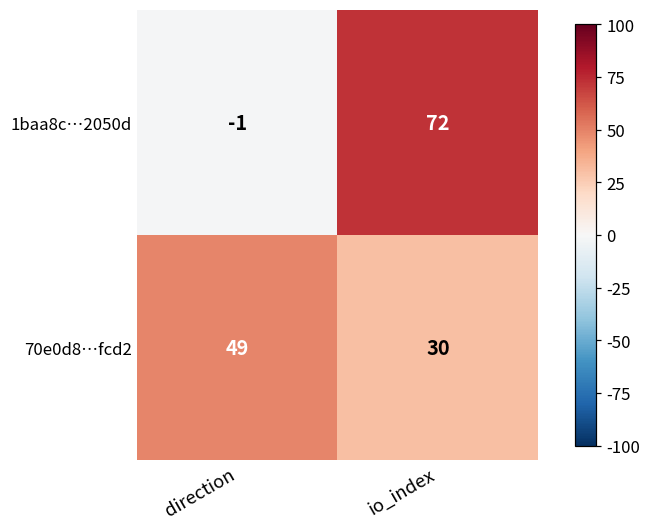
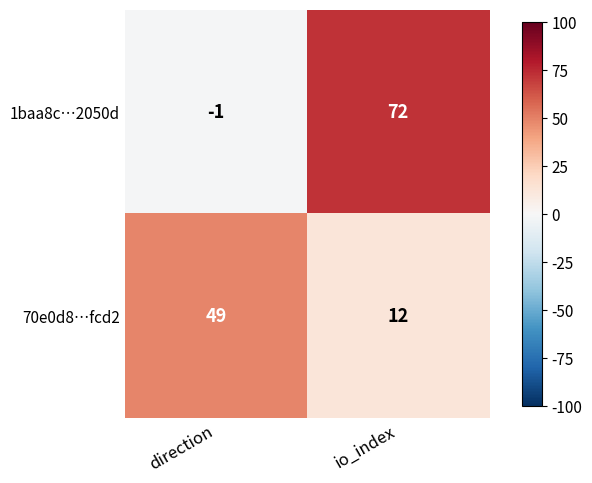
  {
    "1baa8c…2050d": {
      "direction": -1,
      "io_index": 72
    },
    "70e0d8…fcd2": {
      "direction": 49,
-     "io_index": 30
+     "io_index": 12
    }
  }
